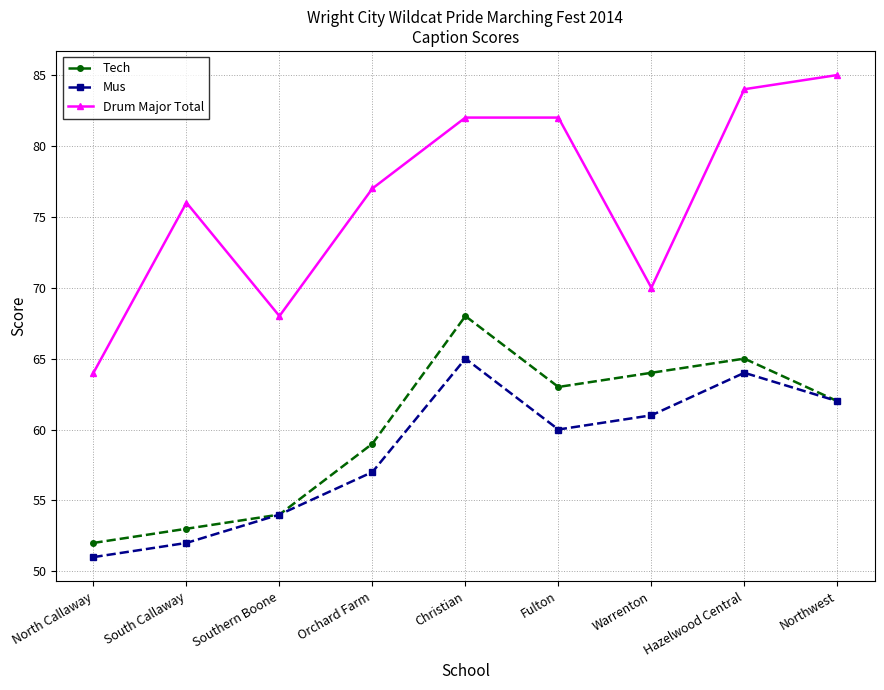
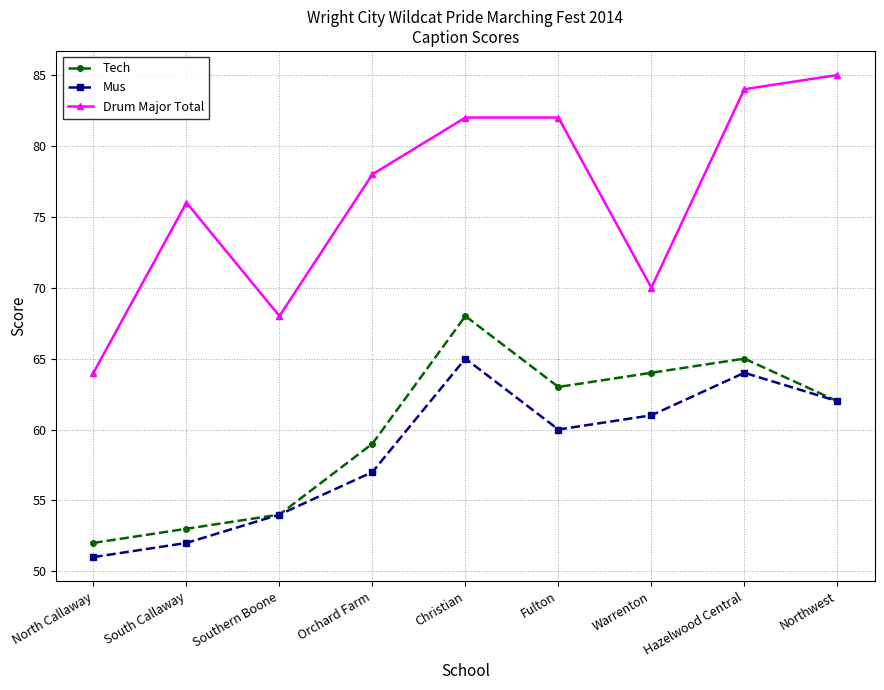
  {
    "Tech": {
      "North Callaway": 52,
      "South Callaway": 53,
      "Orchard Farm": 59,
      "Christian": 68,
      "Fulton": 63,
      "Warrenton": 64,
      "Hazelwood Central": 65
    },
    "Mus": {
      "North Callaway": 51,
      "South Callaway": 52,
      "Orchard Farm": 57,
      "Christian": 65,
      "Fulton": 60,
      "Warrenton": 61,
      "Hazelwood Central": 64
    },
    "Drum Major Total": {
      "North Callaway": 64,
      "South Callaway": 76,
      "Southern Boone": 68,
-     "Orchard Farm": 77,
+     "Orchard Farm": 78,
      "Christian": 82,
      "Fulton": 82,
      "Warrenton": 70,
      "Hazelwood Central": 84,
      "Northwest": 85
    }
  }
